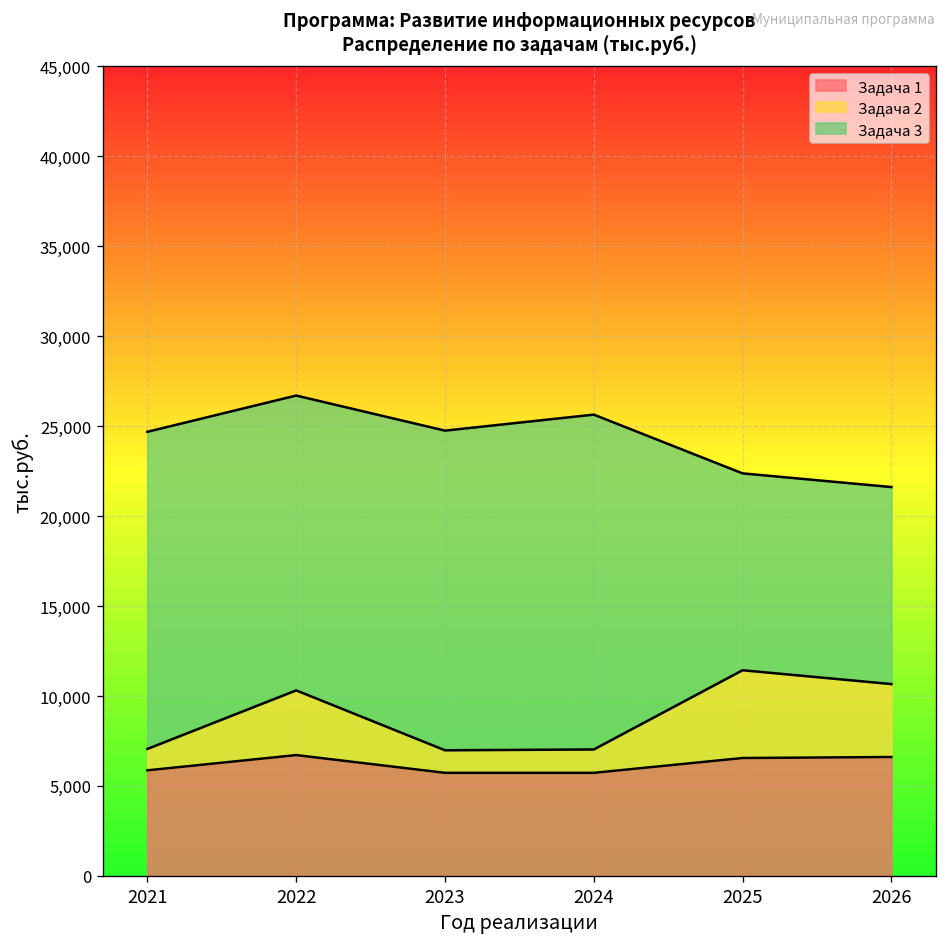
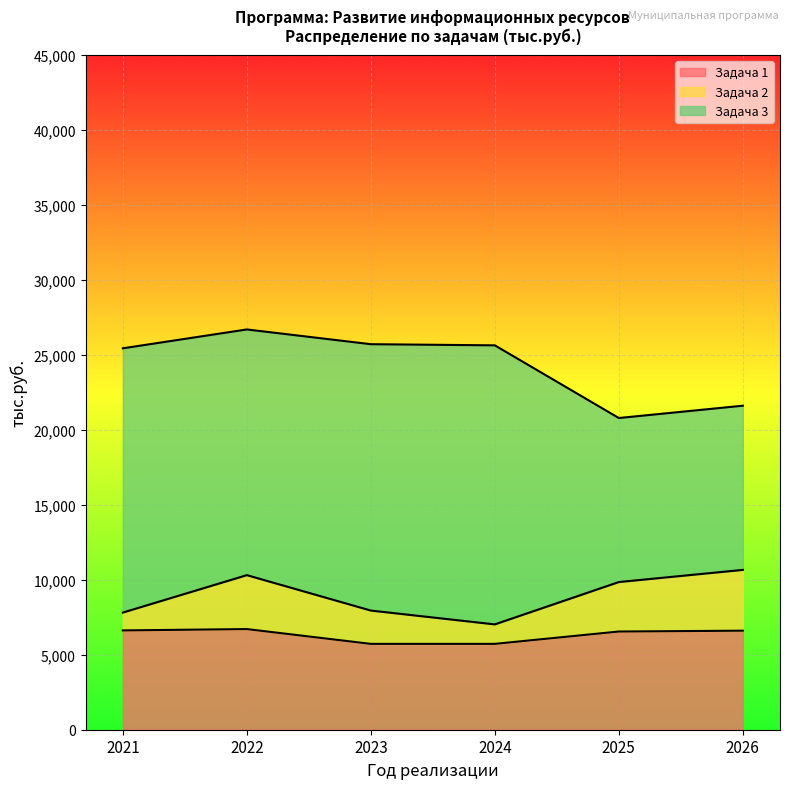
  {
    "Задача 1": {
-     "2021": "5,900",
+     "2021": "6,600",
      "2022": "6,700",
      "2023": "5,700",
      "2024": "5,700",
      "2025": "6,600",
      "2026": "6,600"
    },
    "Задача 2": {
      "2021": "1,200",
      "2022": "3,600",
-     "2023": "1,300",
+     "2023": "2,200",
      "2024": "1,300",
-     "2025": "4,900",
+     "2025": "3,300",
      "2026": "4,100"
    },
    "Задача 3": {
      "2021": "17,600",
      "2022": "16,400",
      "2023": "17,800",
      "2024": "18,600",
      "2025": "10,900",
      "2026": "11,000"
    }
  }
